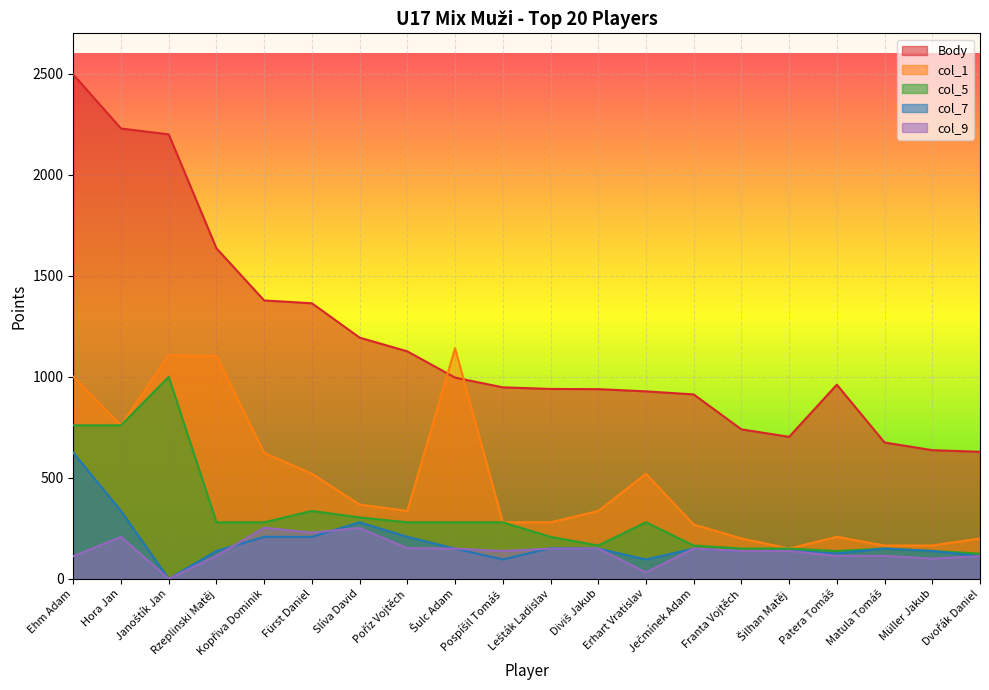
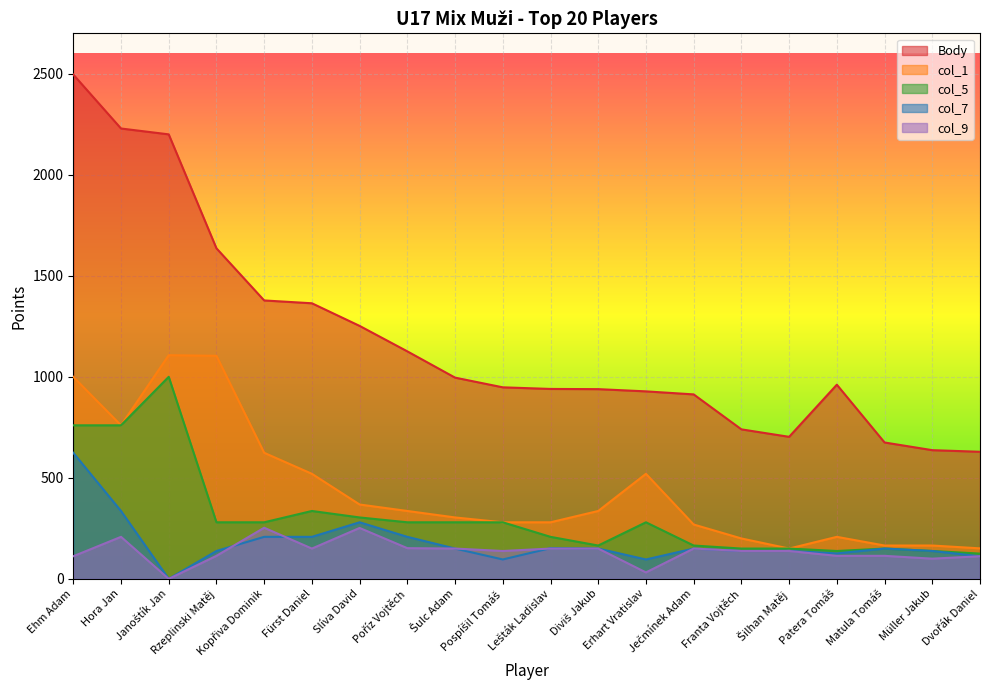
  {
    "Body": {
      "Ehm Adam": 2500,
      "Hora Jan": 2230,
      "Janoštík Jan": 2200,
      "Rzeplinski Matěj": 1640,
      "Kopřiva Dominik": 1380,
      "Fürst Daniel": 1360,
-     "Slíva David": 1190,
+     "Slíva David": 1250,
      "Poříz Vojtěch": 1130,
      "Šulc Adam": 1000,
      "Pospíšil Tomáš": 950,
      "Lešták Ladislav": 940,
      "Diviš Jakub": 940,
      "Erhart Vratislav": 930,
      "Ječmínek Adam": 910,
      "Franta Vojtěch": 740,
      "Šilhan Matěj": 700,
      "Patera Tomáš": 960,
      "Matula Tomáš": 680,
      "Müller Jakub": 640,
      "Dvořák Daniel": 630
    },
    "col_1": {
      "Ehm Adam": 1000,
      "Janoštík Jan": 1110,
      "Rzeplinski Matěj": 1100,
      "Kopřiva Dominik": 620,
      "Fürst Daniel": 520,
      "Slíva David": 370,
      "Poříz Vojtěch": 340,
-     "Šulc Adam": 1140,
+     "Šulc Adam": 300,
      "Lešták Ladislav": 280,
      "Diviš Jakub": 340,
      "Erhart Vratislav": 520,
      "Ječmínek Adam": 270,
      "Franta Vojtěch": 200,
      "Patera Tomáš": 210,
      "Matula Tomáš": 170,
      "Müller Jakub": 170,
-     "Dvořák Daniel": 200
+     "Dvořák Daniel": 150
    },
    "col_5": {
      "Ehm Adam": 760,
      "Janoštík Jan": 1000,
      "Rzeplinski Matěj": 280,
      "Kopřiva Dominik": 280,
      "Fürst Daniel": 340,
      "Slíva David": 300,
      "Poříz Vojtěch": 280,
      "Šulc Adam": 280,
      "Lešták Ladislav": 210,
      "Diviš Jakub": 170,
      "Erhart Vratislav": 280,
      "Ječmínek Adam": 170,
      "Dvořák Daniel": 130
    },
    "col_7": {
      "Ehm Adam": 620,
      "Hora Jan": 340,
      "Rzeplinski Matěj": 140,
      "Kopřiva Dominik": 210,
      "Fürst Daniel": 210,
      "Slíva David": 280,
      "Poříz Vojtěch": 210,
      "Pospíšil Tomáš": 100,
      "Erhart Vratislav": 100
    },
    "col_9": {
      "Ehm Adam": 110,
      "Hora Jan": 210,
      "Rzeplinski Matěj": 110,
      "Kopřiva Dominik": 250,
-     "Fürst Daniel": 230,
+     "Fürst Daniel": 150,
      "Slíva David": 250,
      "Poříz Vojtěch": 150,
      "Pospíšil Tomáš": 140,
      "Erhart Vratislav": 30,
      "Matula Tomáš": 110,
      "Müller Jakub": 100
    }
  }
